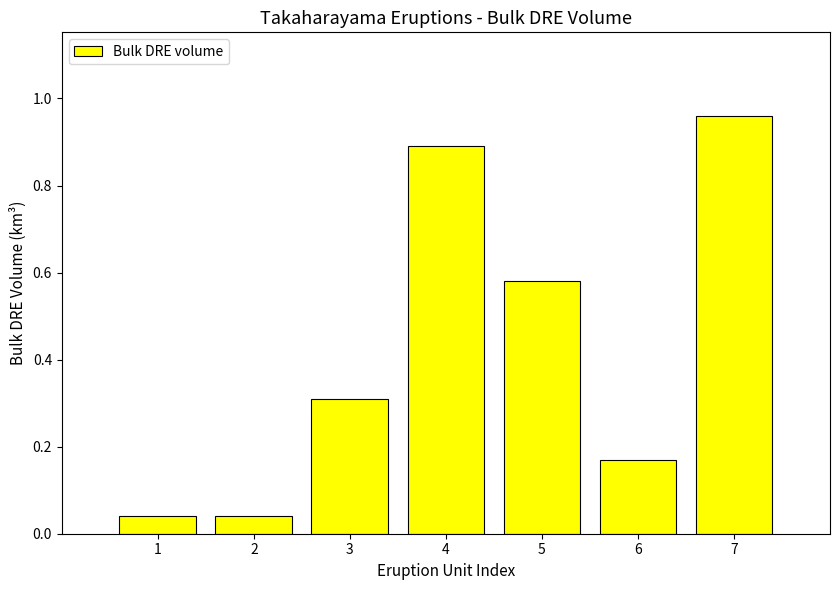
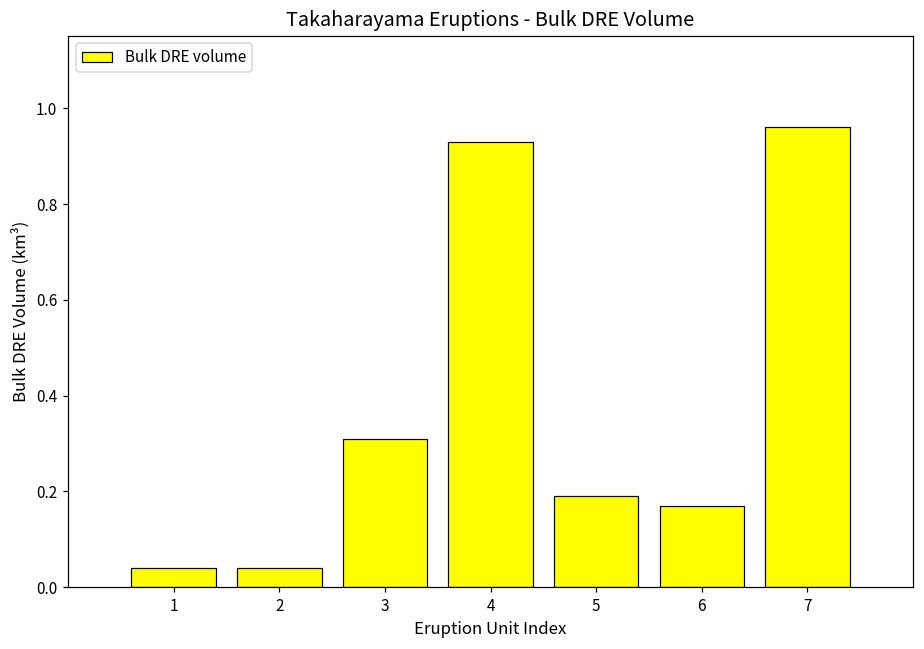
  {
    "1": 0.04,
    "2": 0.04,
    "3": 0.31,
-   "4": 0.89,
-   "5": 0.58,
+   "4": 0.93,
+   "5": 0.19,
    "6": 0.17,
    "7": 0.96
  }
